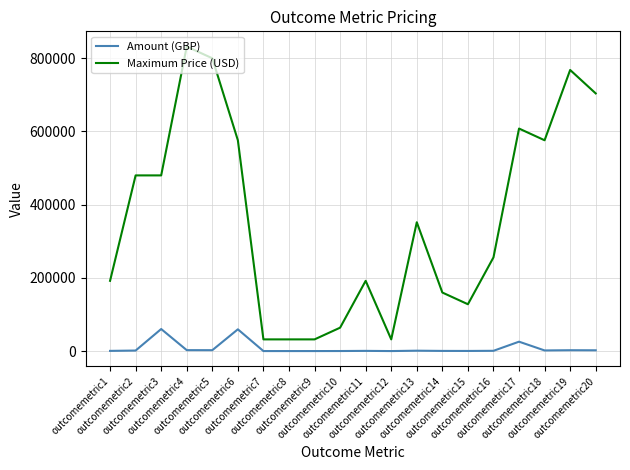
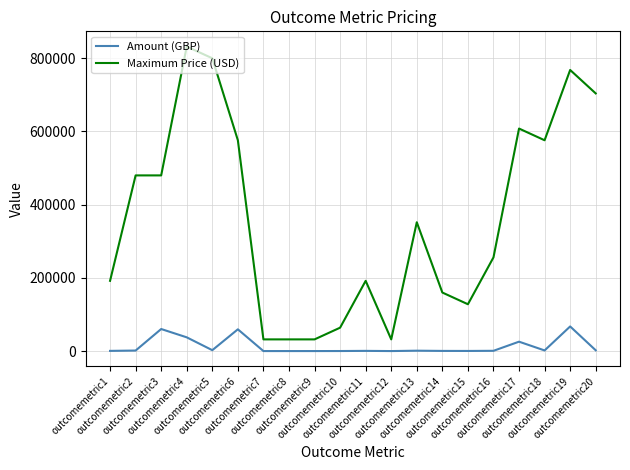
  {
    "Amount (GBP)": {
      "outcomemetric1": 0,
      "outcomemetric2": 0,
      "outcomemetric3": 60000,
-     "outcomemetric4": 0,
+     "outcomemetric4": 40000,
      "outcomemetric5": 0,
      "outcomemetric6": 60000,
      "outcomemetric7": 0,
      "outcomemetric8": 0,
      "outcomemetric9": 0,
      "outcomemetric10": 0,
      "outcomemetric11": 0,
      "outcomemetric12": 0,
      "outcomemetric13": 0,
      "outcomemetric14": 0,
      "outcomemetric15": 0,
      "outcomemetric16": 0,
      "outcomemetric17": 30000,
      "outcomemetric18": 0,
-     "outcomemetric19": 0,
+     "outcomemetric19": 70000,
      "outcomemetric20": 0
    },
    "Maximum Price (USD)": {
      "outcomemetric1": 190000,
      "outcomemetric2": 480000,
      "outcomemetric3": 480000,
      "outcomemetric6": 580000,
      "outcomemetric7": 30000,
      "outcomemetric8": 30000,
      "outcomemetric9": 30000,
      "outcomemetric10": 60000,
      "outcomemetric11": 190000,
      "outcomemetric12": 30000,
      "outcomemetric13": 350000,
      "outcomemetric14": 160000,
      "outcomemetric15": 130000,
      "outcomemetric16": 260000,
      "outcomemetric17": 610000,
      "outcomemetric18": 580000,
      "outcomemetric19": 770000,
      "outcomemetric20": 700000
    }
  }
